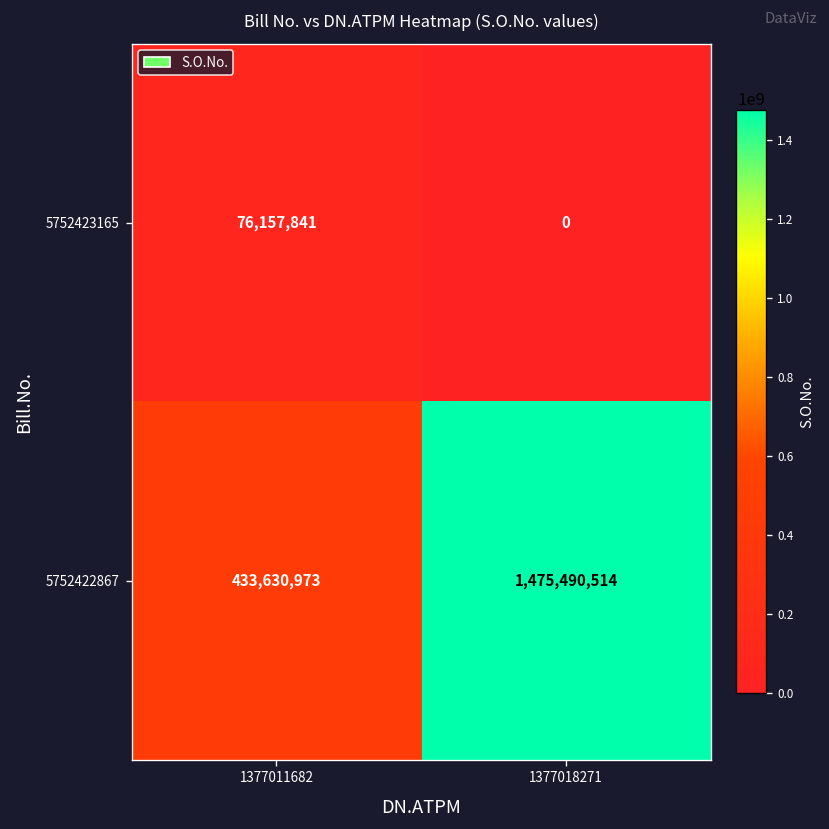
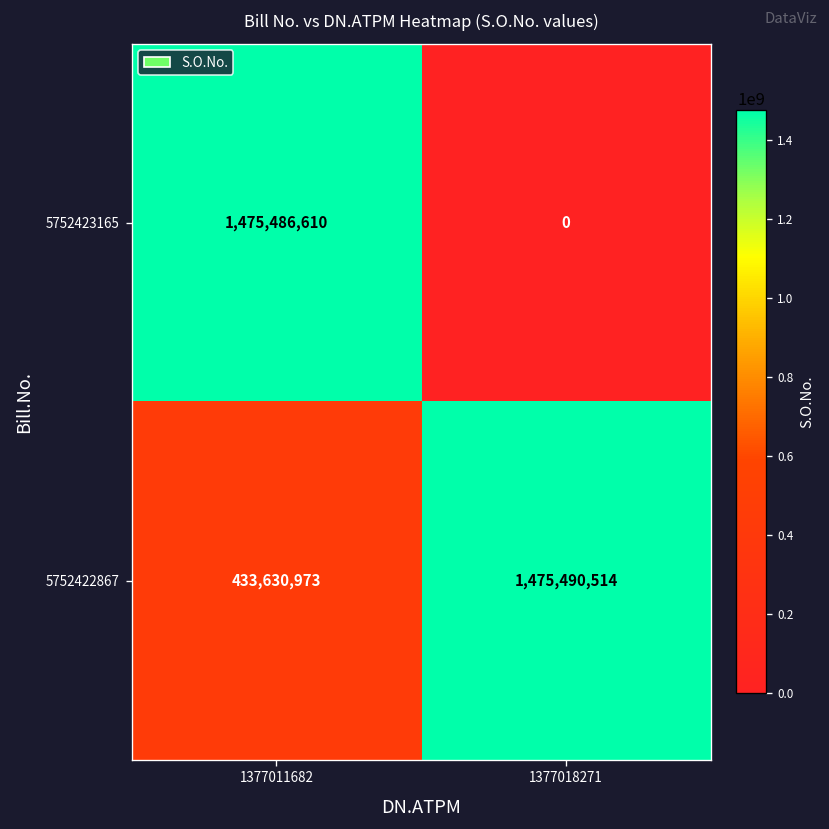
  {
    "5752423165": {
-     "1377011682": "76,157,841",
+     "1377011682": "1,475,486,610",
      "1377018271": "0"
    },
    "5752422867": {
      "1377011682": "433,630,973",
      "1377018271": "1,475,490,514"
    }
  }
